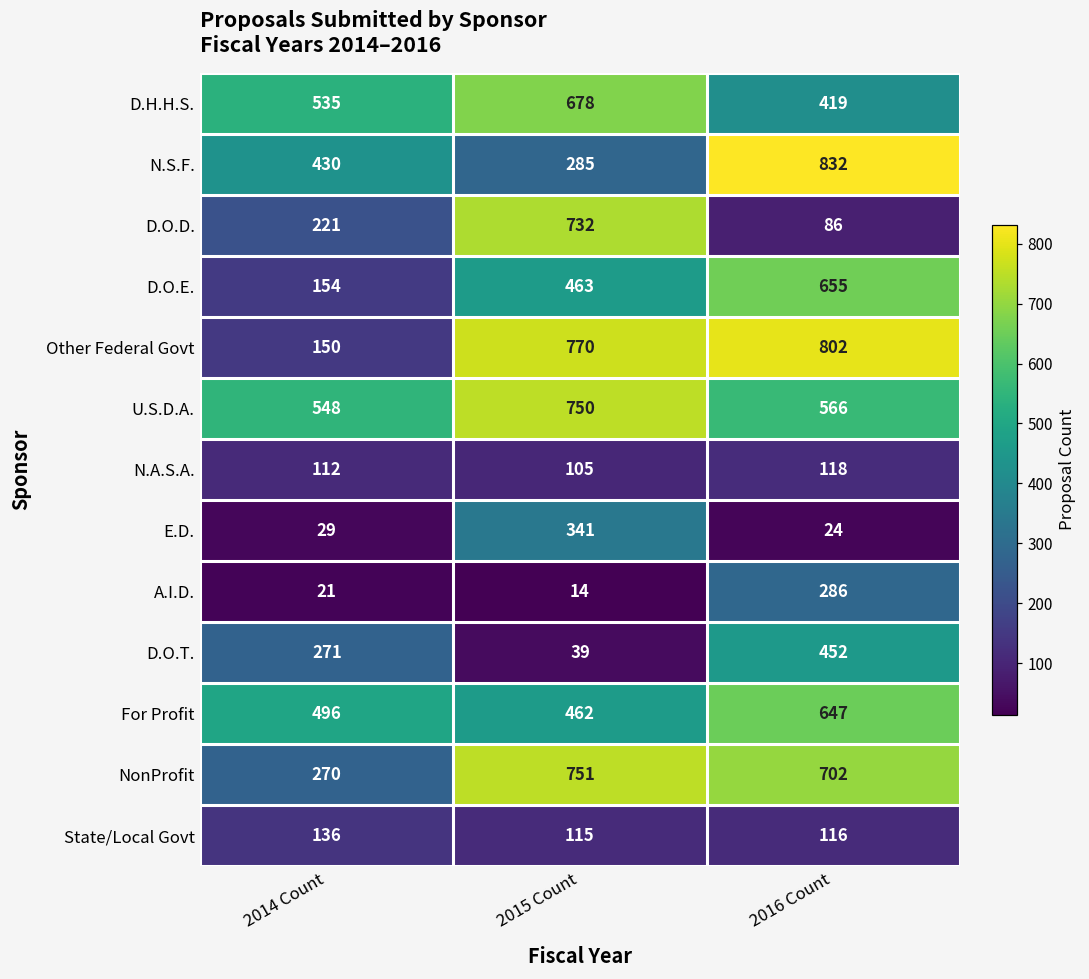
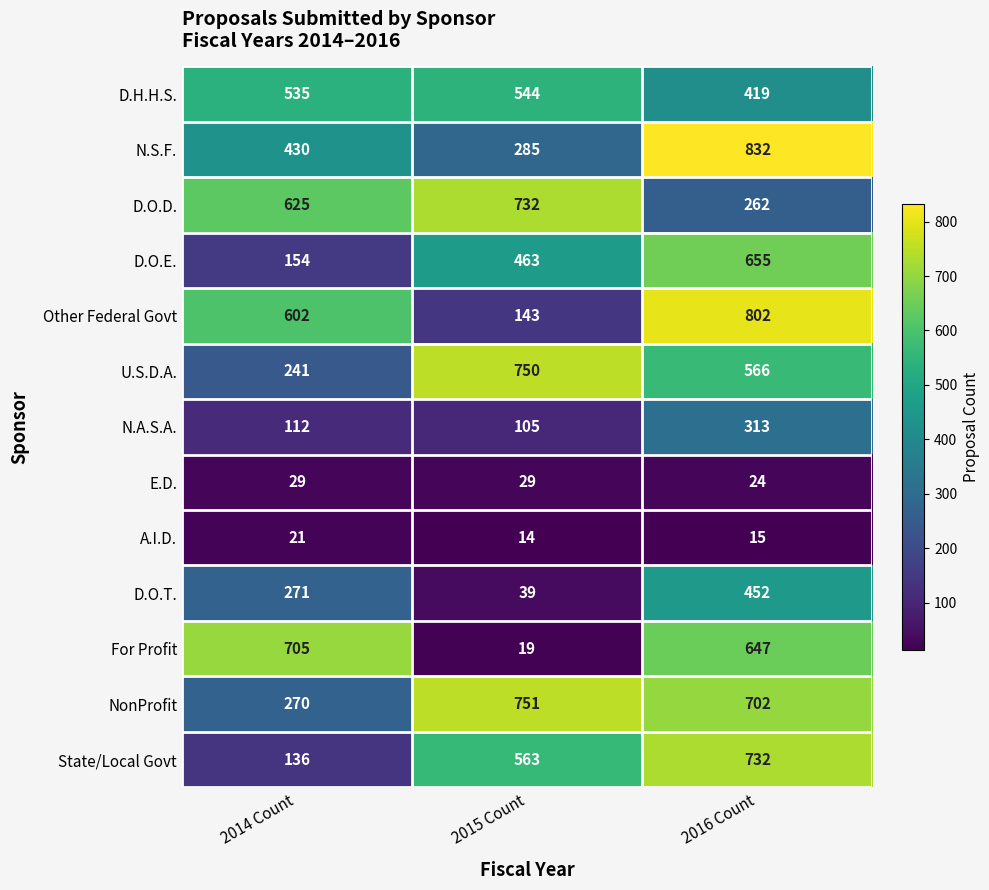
  {
    "D.H.H.S.": {
      "2014 Count": 535,
-     "2015 Count": 678,
+     "2015 Count": 544,
      "2016 Count": 419
    },
    "N.S.F.": {
      "2014 Count": 430,
      "2015 Count": 285,
      "2016 Count": 832
    },
    "D.O.D.": {
-     "2014 Count": 221,
+     "2014 Count": 625,
      "2015 Count": 732,
-     "2016 Count": 86
+     "2016 Count": 262
    },
    "D.O.E.": {
      "2014 Count": 154,
      "2015 Count": 463,
      "2016 Count": 655
    },
    "Other Federal Govt": {
-     "2014 Count": 150,
-     "2015 Count": 770,
+     "2014 Count": 602,
+     "2015 Count": 143,
      "2016 Count": 802
    },
    "U.S.D.A.": {
-     "2014 Count": 548,
+     "2014 Count": 241,
      "2015 Count": 750,
      "2016 Count": 566
    },
    "N.A.S.A.": {
      "2014 Count": 112,
      "2015 Count": 105,
-     "2016 Count": 118
+     "2016 Count": 313
    },
    "E.D.": {
      "2014 Count": 29,
-     "2015 Count": 341,
+     "2015 Count": 29,
      "2016 Count": 24
    },
    "A.I.D.": {
      "2014 Count": 21,
      "2015 Count": 14,
-     "2016 Count": 286
+     "2016 Count": 15
    },
    "D.O.T.": {
      "2014 Count": 271,
      "2015 Count": 39,
      "2016 Count": 452
    },
    "For Profit": {
-     "2014 Count": 496,
-     "2015 Count": 462,
+     "2014 Count": 705,
+     "2015 Count": 19,
      "2016 Count": 647
    },
    "NonProfit": {
      "2014 Count": 270,
      "2015 Count": 751,
      "2016 Count": 702
    },
    "State/Local Govt": {
      "2014 Count": 136,
-     "2015 Count": 115,
-     "2016 Count": 116
+     "2015 Count": 563,
+     "2016 Count": 732
    }
  }
